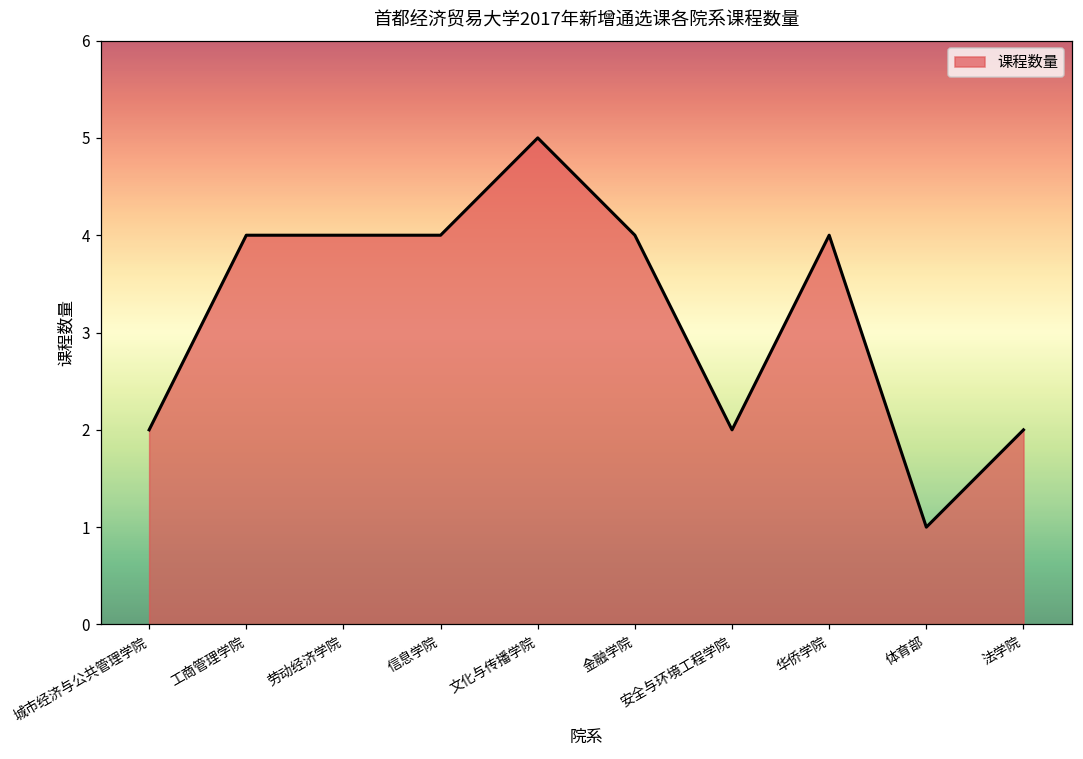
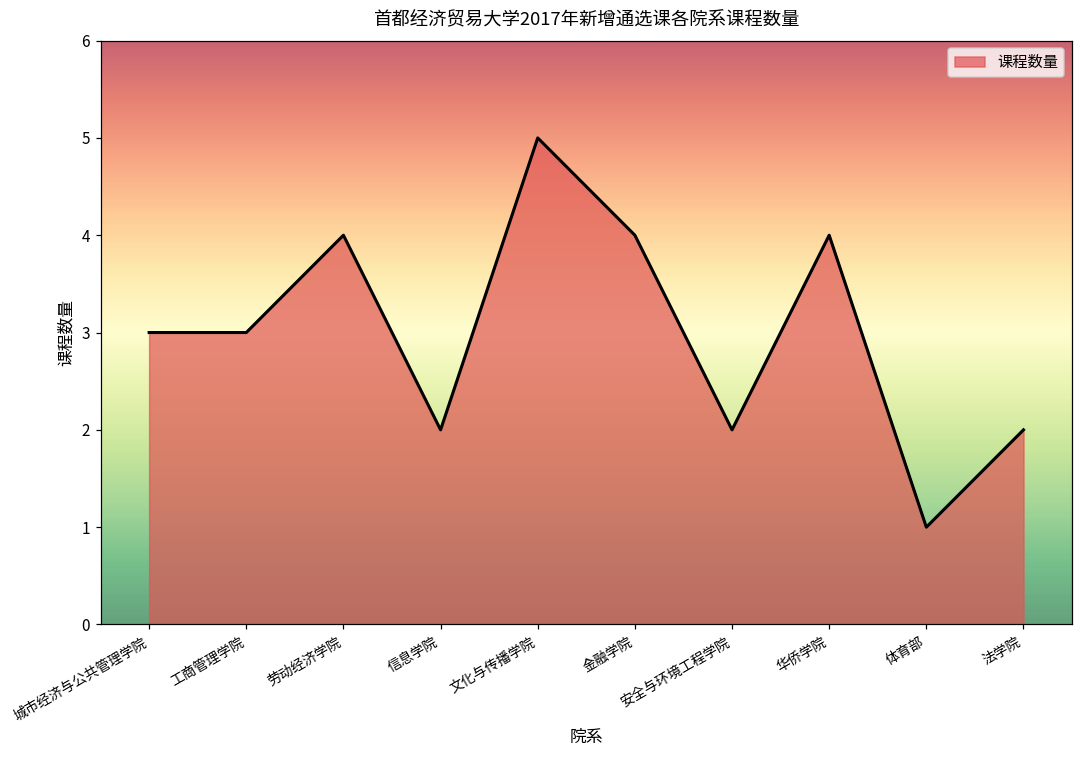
  {
-   "城市经济与公共管理学院": 2,
-   "工商管理学院": 4,
+   "城市经济与公共管理学院": 3,
+   "工商管理学院": 3,
    "劳动经济学院": 4,
-   "信息学院": 4,
+   "信息学院": 2,
    "文化与传播学院": 5,
    "金融学院": 4,
    "安全与环境工程学院": 2,
    "华侨学院": 4,
    "体育部": 1,
    "法学院": 2
  }
